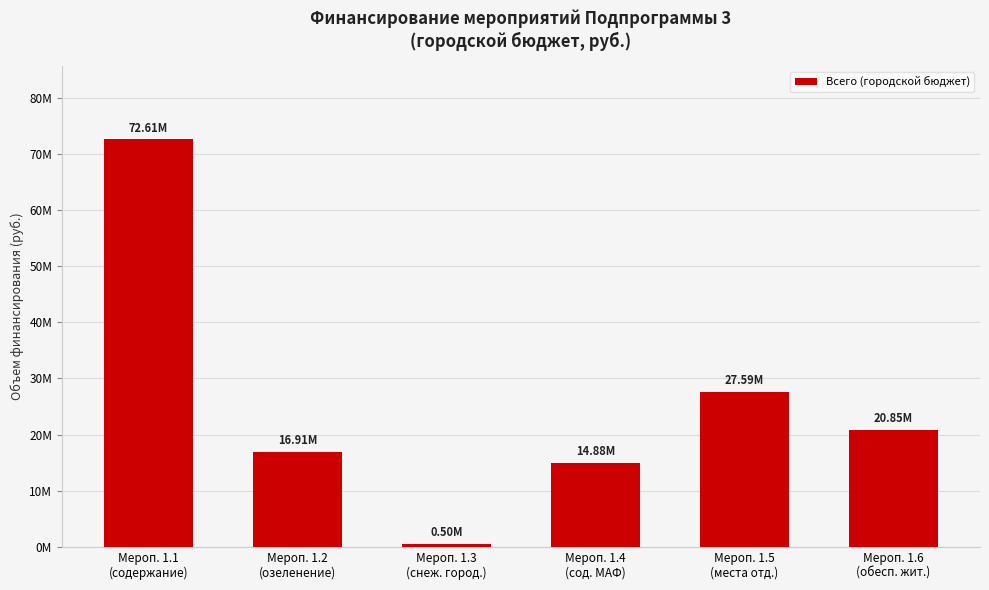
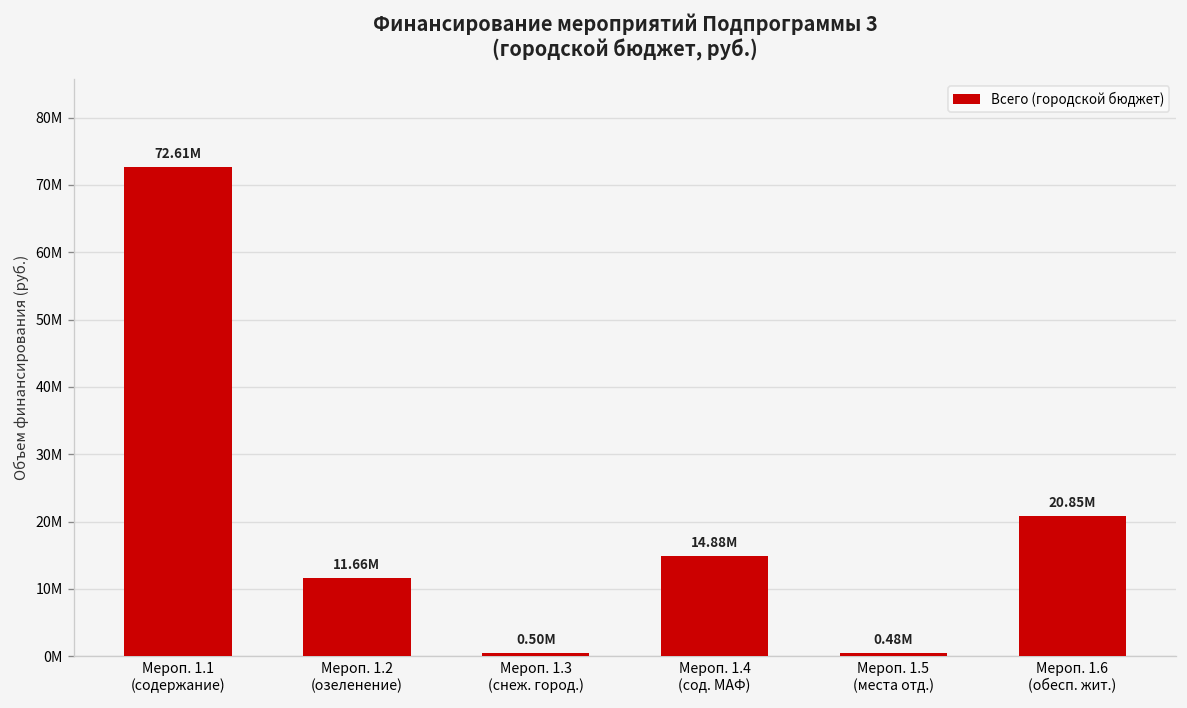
  {
    "Мероп. 1.1 (содержание)": "72.61M",
-   "Мероп. 1.2 (озеленение)": "16.91M",
+   "Мероп. 1.2 (озеленение)": "11.66M",
    "Мероп. 1.3 (снеж. город.)": "0.50M",
    "Мероп. 1.4 (сод. МАФ)": "14.88M",
-   "Мероп. 1.5 (места отд.)": "27.59M",
+   "Мероп. 1.5 (места отд.)": "0.48M",
    "Мероп. 1.6 (обесп. жит.)": "20.85M"
  }
